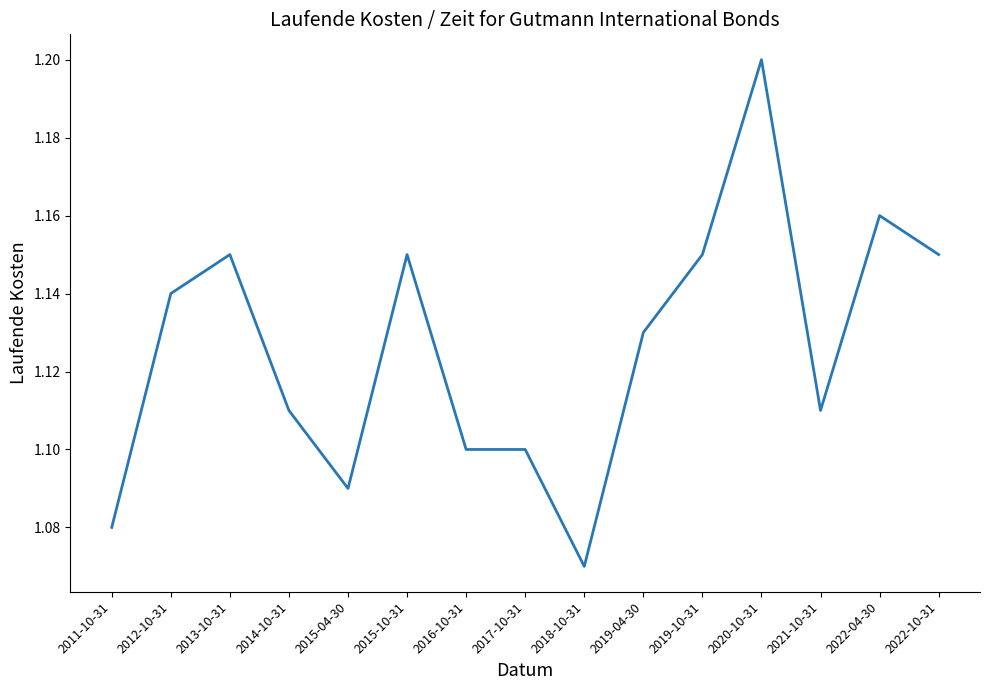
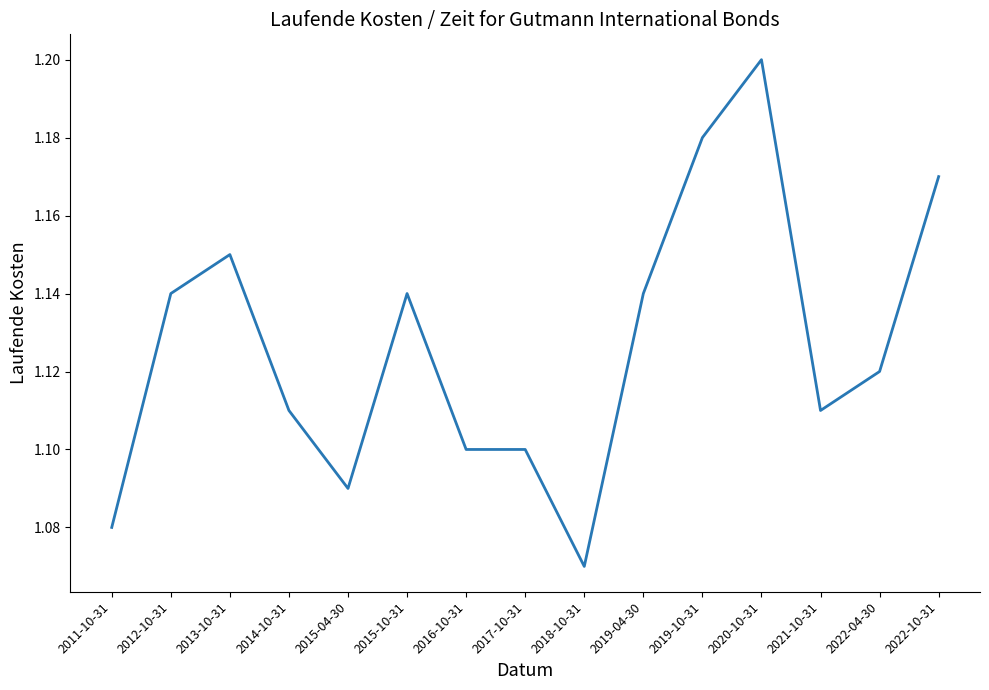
  {
    "2011-10-31": 1.08,
    "2012-10-31": 1.14,
    "2013-10-31": 1.15,
    "2014-10-31": 1.11,
    "2015-04-30": 1.09,
-   "2015-10-31": 1.15,
+   "2015-10-31": 1.14,
    "2016-10-31": 1.10,
    "2017-10-31": 1.10,
    "2018-10-31": 1.07,
-   "2019-04-30": 1.13,
-   "2019-10-31": 1.15,
+   "2019-04-30": 1.14,
+   "2019-10-31": 1.18,
    "2020-10-31": 1.20,
    "2021-10-31": 1.11,
-   "2022-04-30": 1.16,
-   "2022-10-31": 1.15
+   "2022-04-30": 1.12,
+   "2022-10-31": 1.17
  }
